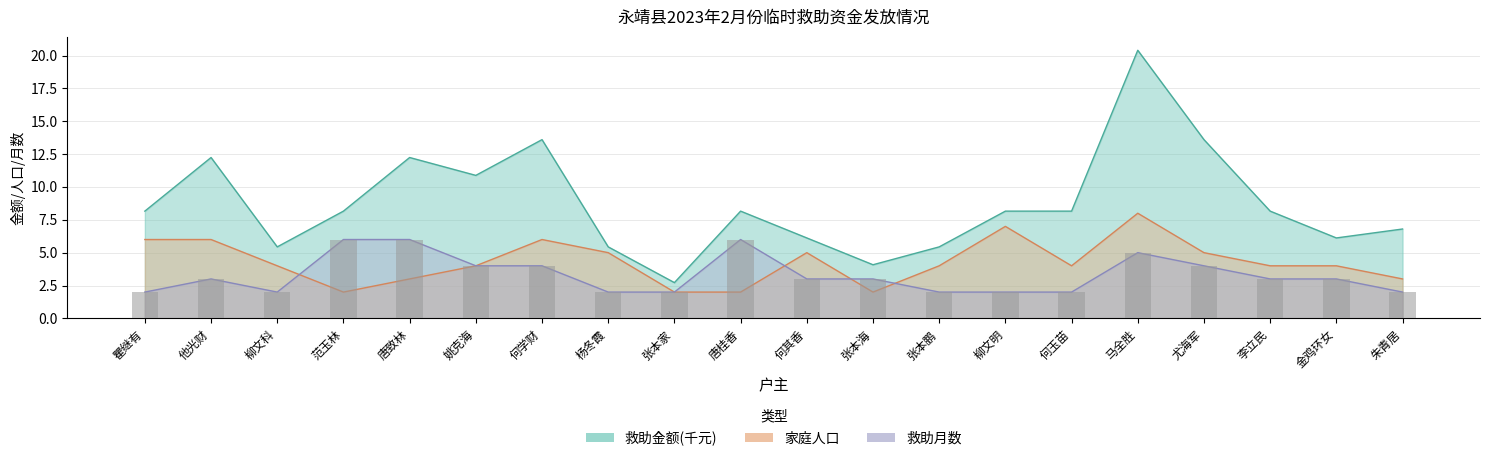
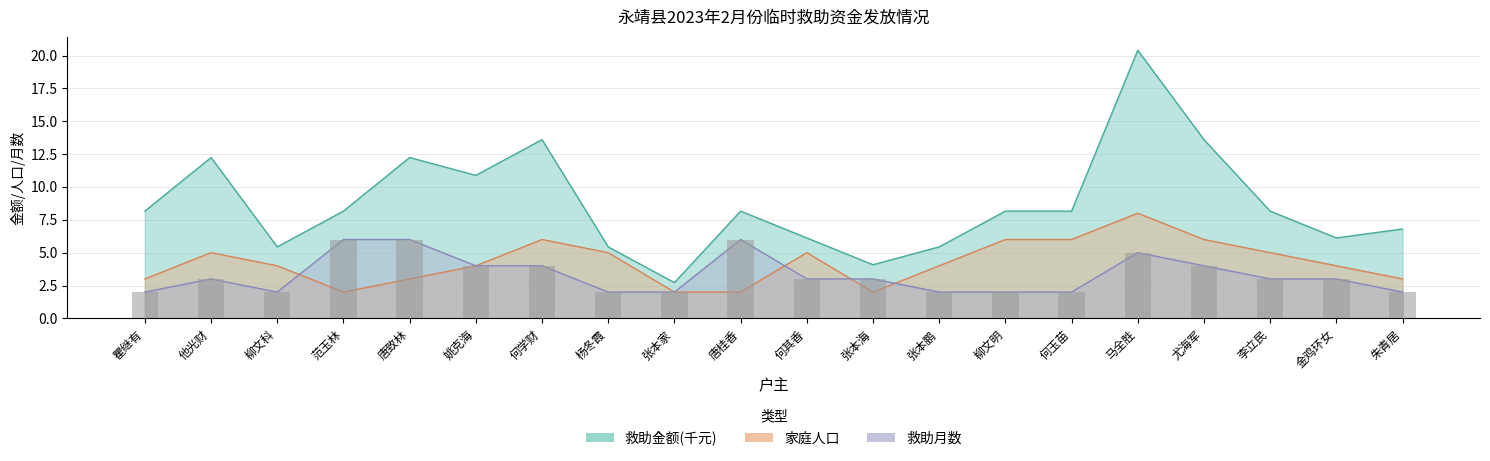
  {
    "家庭人口": {
-     "瞿继有": 6,
-     "他光财": 6,
+     "瞿继有": 3,
+     "他光财": 5,
      "柳文科": 4,
      "范玉林": 2,
      "唐致林": 3,
      "何学财": 6,
      "杨冬霞": 5,
      "唐桂香": 2,
      "何其香": 5,
      "张本海": 2,
      "张本鹏": 4,
-     "柳文明": 7,
-     "何玉苗": 4,
+     "柳文明": 6,
+     "何玉苗": 6,
      "马全胜": 8,
-     "尤海军": 5,
-     "李立民": 4,
+     "尤海军": 6,
+     "李立民": 5,
      "金鸡环女": 4,
      "朱青居": 3
    }
  }
